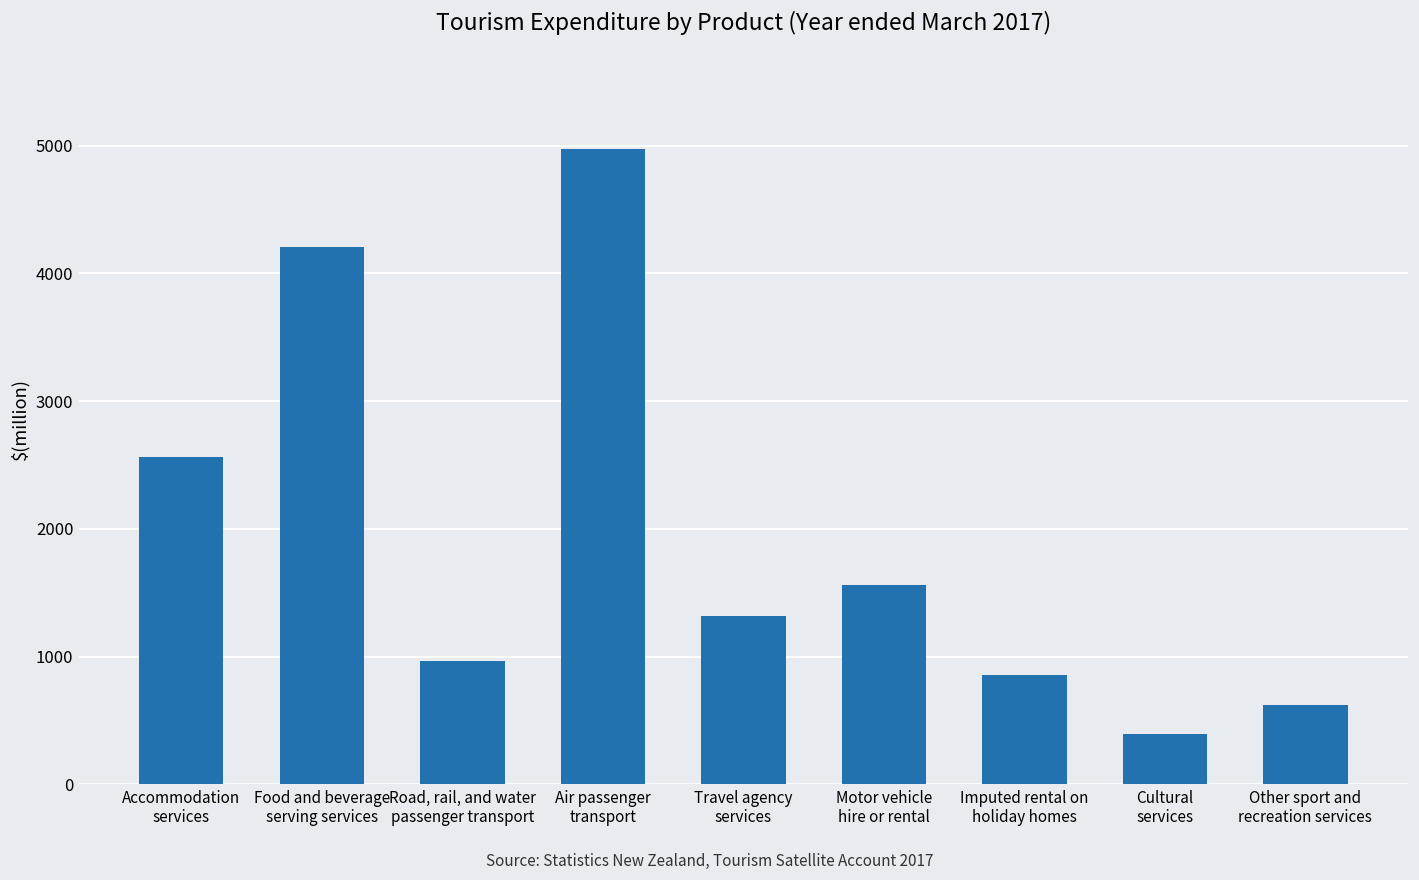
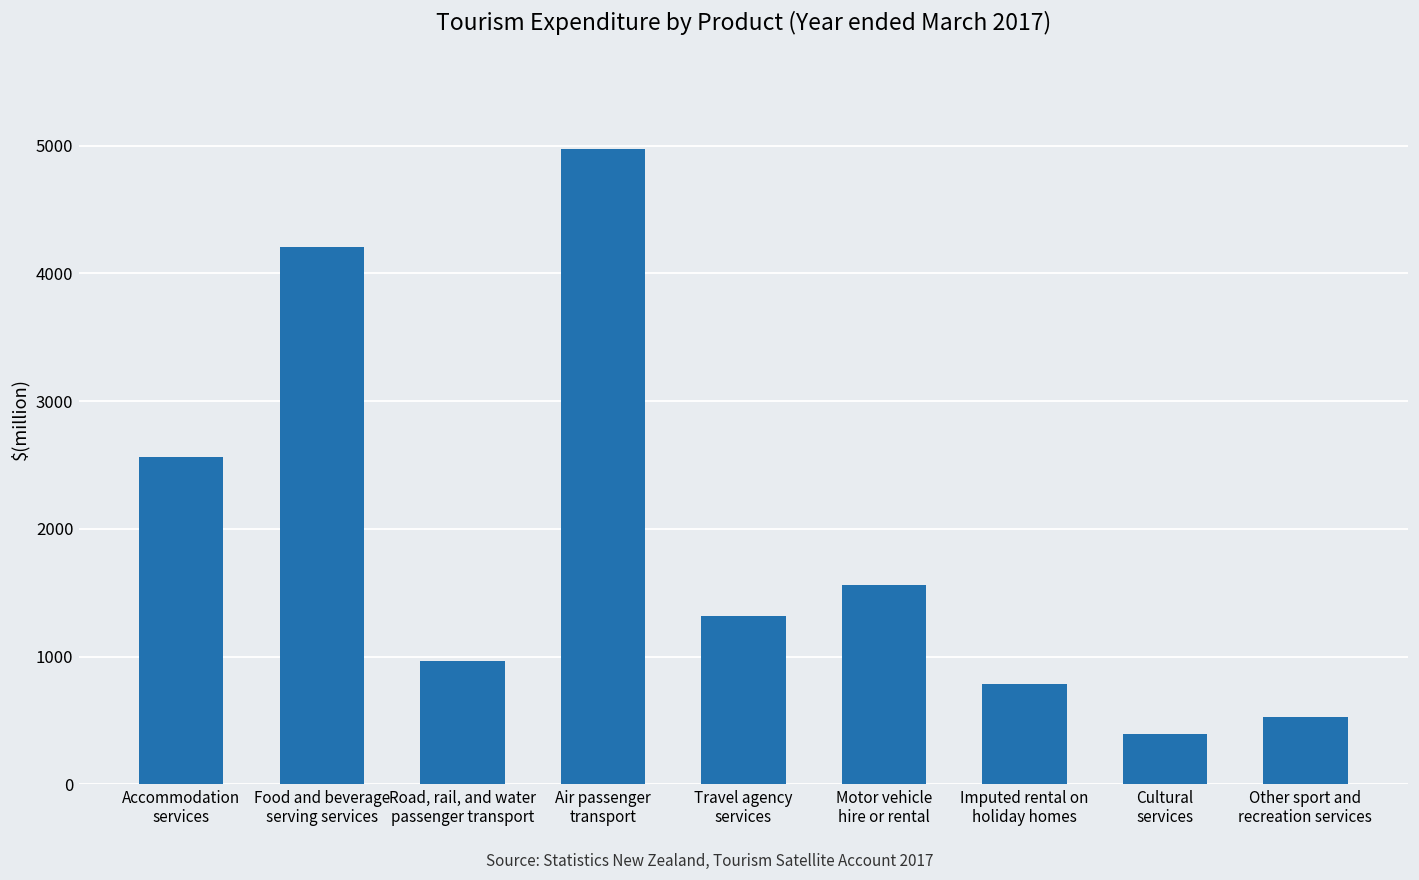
  {
    "Accommodation services": 2570,
    "Food and beverage serving services": 4210,
    "Road, rail, and water passenger transport": 970,
    "Air passenger transport": 4980,
    "Travel agency services": 1320,
    "Motor vehicle hire or rental": 1560,
-   "Imputed rental on holiday homes": 850,
+   "Imputed rental on holiday homes": 780,
    "Cultural services": 390,
-   "Other sport and recreation services": 620
+   "Other sport and recreation services": 520
  }
